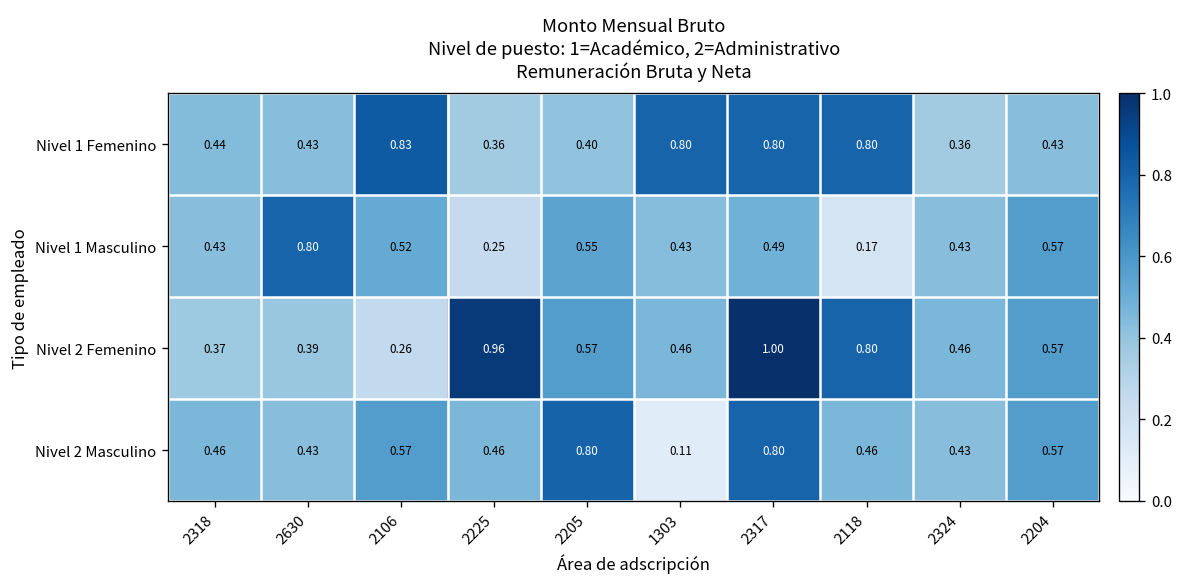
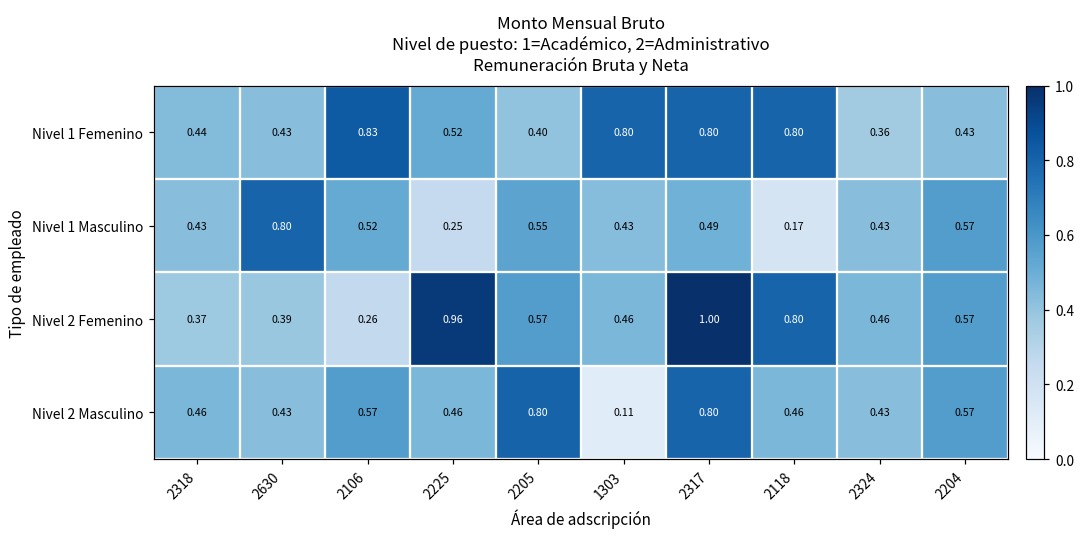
  {
    "Nivel 1 Femenino": {
      "2318": 0.44,
      "2630": 0.43,
      "2106": 0.83,
-     "2225": 0.36,
+     "2225": 0.52,
      "2205": 0.40,
      "1303": 0.80,
      "2317": 0.80,
      "2118": 0.80,
      "2324": 0.36,
      "2204": 0.43
    },
    "Nivel 1 Masculino": {
      "2318": 0.43,
      "2630": 0.80,
      "2106": 0.52,
      "2225": 0.25,
      "2205": 0.55,
      "1303": 0.43,
      "2317": 0.49,
      "2118": 0.17,
      "2324": 0.43,
      "2204": 0.57
    },
    "Nivel 2 Femenino": {
      "2318": 0.37,
      "2630": 0.39,
      "2106": 0.26,
      "2225": 0.96,
      "2205": 0.57,
      "1303": 0.46,
      "2317": 1.00,
      "2118": 0.80,
      "2324": 0.46,
      "2204": 0.57
    },
    "Nivel 2 Masculino": {
      "2318": 0.46,
      "2630": 0.43,
      "2106": 0.57,
      "2225": 0.46,
      "2205": 0.80,
      "1303": 0.11,
      "2317": 0.80,
      "2118": 0.46,
      "2324": 0.43,
      "2204": 0.57
    }
  }
